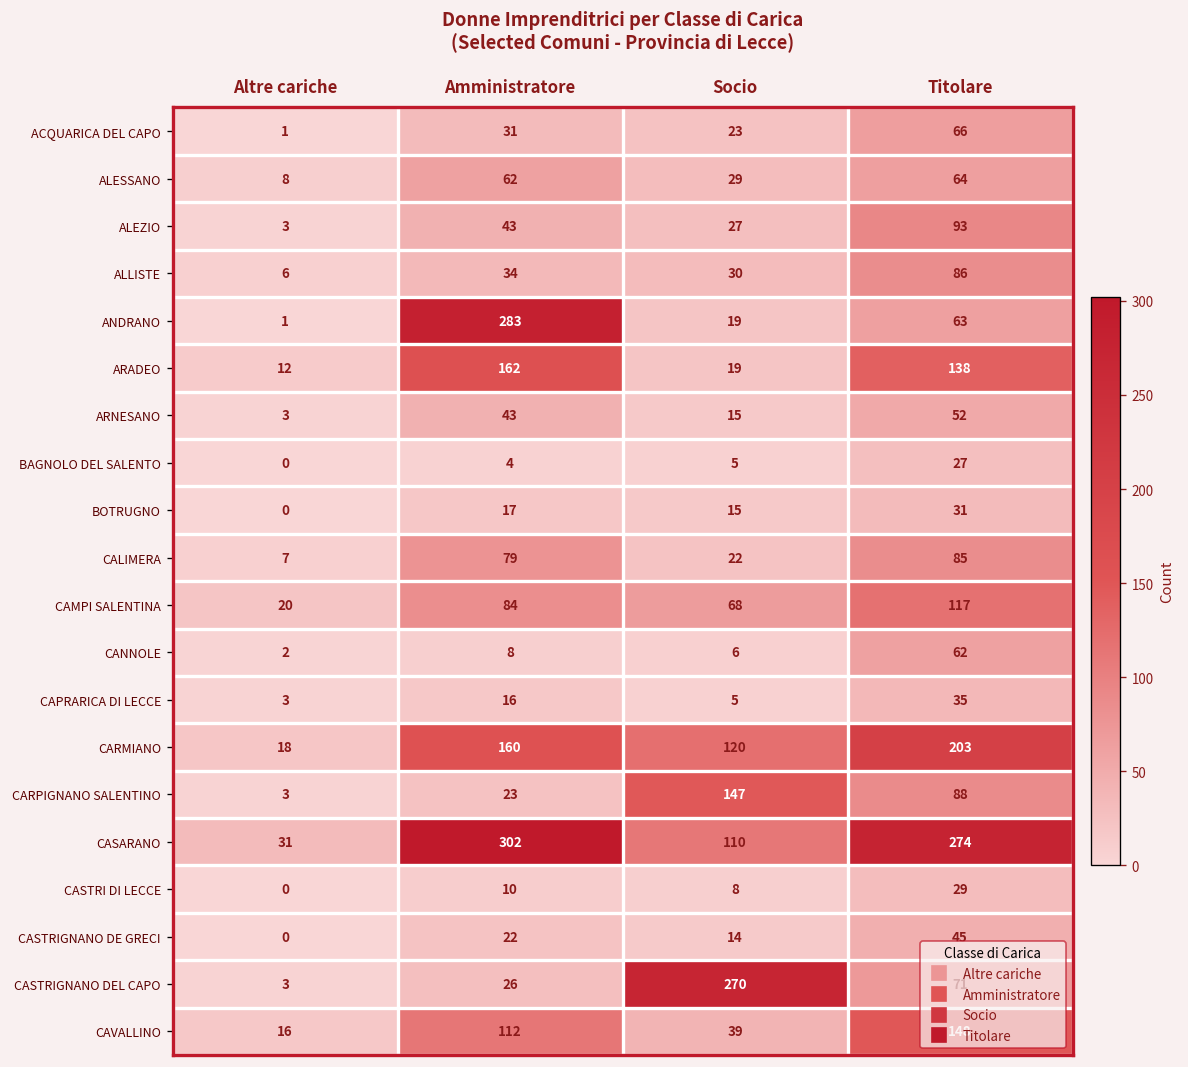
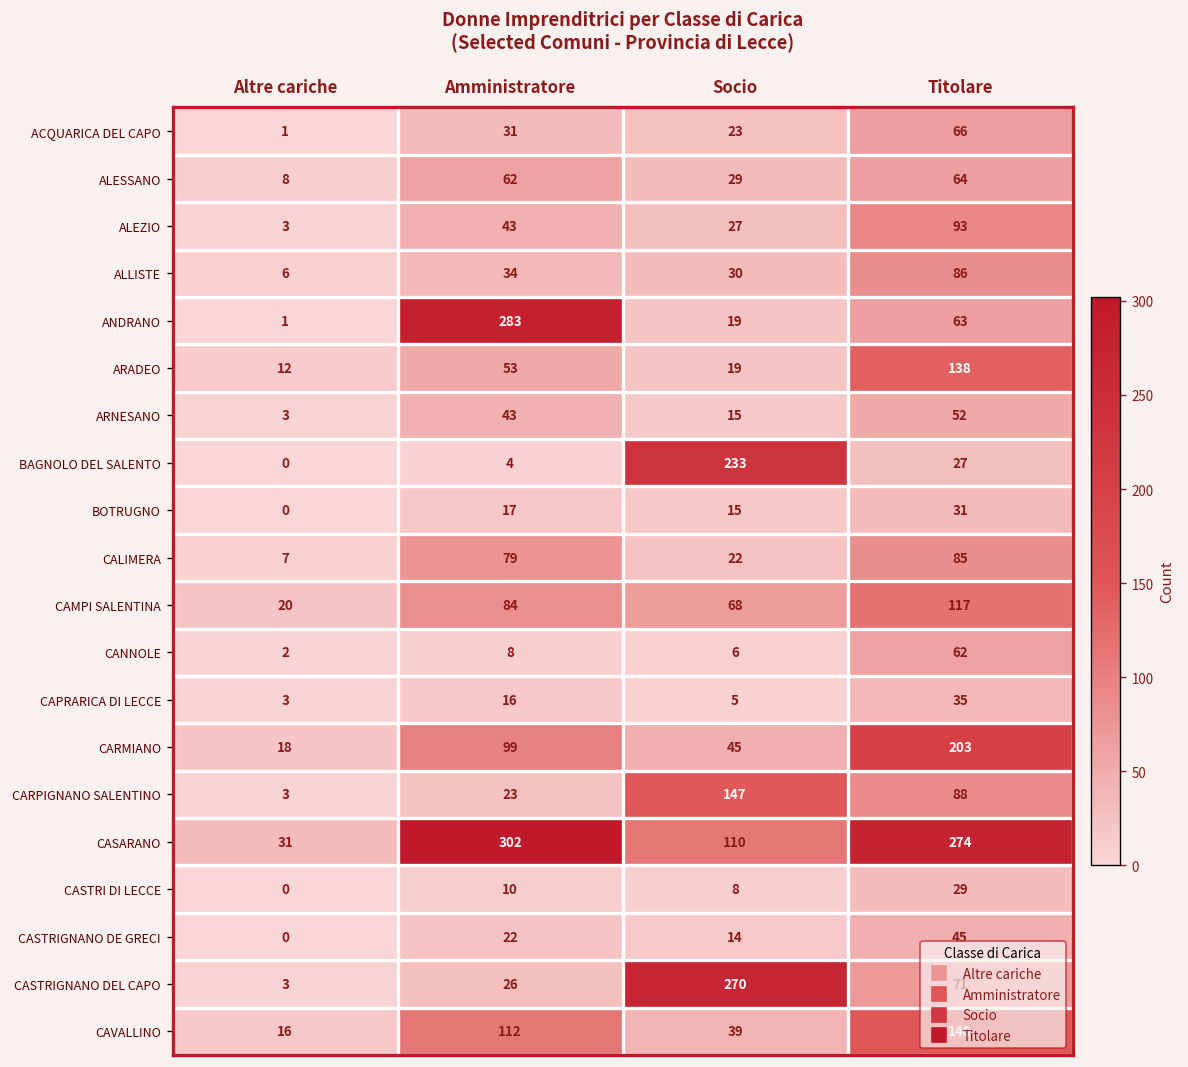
  {
    "ACQUARICA DEL CAPO": {
      "Altre cariche": 1,
      "Amministratore": 31,
      "Socio": 23,
      "Titolare": 66
    },
    "ALESSANO": {
      "Altre cariche": 8,
      "Amministratore": 62,
      "Socio": 29,
      "Titolare": 64
    },
    "ALEZIO": {
      "Altre cariche": 3,
      "Amministratore": 43,
      "Socio": 27,
      "Titolare": 93
    },
    "ALLISTE": {
      "Altre cariche": 6,
      "Amministratore": 34,
      "Socio": 30,
      "Titolare": 86
    },
    "ANDRANO": {
      "Altre cariche": 1,
      "Amministratore": 283,
      "Socio": 19,
      "Titolare": 63
    },
    "ARADEO": {
      "Altre cariche": 12,
-     "Amministratore": 162,
+     "Amministratore": 53,
      "Socio": 19,
      "Titolare": 138
    },
    "ARNESANO": {
      "Altre cariche": 3,
      "Amministratore": 43,
      "Socio": 15,
      "Titolare": 52
    },
    "BAGNOLO DEL SALENTO": {
      "Altre cariche": 0,
      "Amministratore": 4,
-     "Socio": 5,
+     "Socio": 233,
      "Titolare": 27
    },
    "BOTRUGNO": {
      "Altre cariche": 0,
      "Amministratore": 17,
      "Socio": 15,
      "Titolare": 31
    },
    "CALIMERA": {
      "Altre cariche": 7,
      "Amministratore": 79,
      "Socio": 22,
      "Titolare": 85
    },
    "CAMPI SALENTINA": {
      "Altre cariche": 20,
      "Amministratore": 84,
      "Socio": 68,
      "Titolare": 117
    },
    "CANNOLE": {
      "Altre cariche": 2,
      "Amministratore": 8,
      "Socio": 6,
      "Titolare": 62
    },
    "CAPRARICA DI LECCE": {
      "Altre cariche": 3,
      "Amministratore": 16,
      "Socio": 5,
      "Titolare": 35
    },
    "CARMIANO": {
      "Altre cariche": 18,
-     "Amministratore": 160,
-     "Socio": 120,
+     "Amministratore": 99,
+     "Socio": 45,
      "Titolare": 203
    },
    "CARPIGNANO SALENTINO": {
      "Altre cariche": 3,
      "Amministratore": 23,
      "Socio": 147,
      "Titolare": 88
    },
    "CASARANO": {
      "Altre cariche": 31,
      "Amministratore": 302,
      "Socio": 110,
      "Titolare": 274
    },
    "CASTRI DI LECCE": {
      "Altre cariche": 0,
      "Amministratore": 10,
      "Socio": 8,
      "Titolare": 29
    },
    "CASTRIGNANO DE GRECI": {
      "Altre cariche": 0,
      "Amministratore": 22,
      "Socio": 14,
      "Titolare": 45
    },
    "CASTRIGNANO DEL CAPO": {
      "Altre cariche": 3,
      "Amministratore": 26,
      "Socio": 270
    },
    "CAVALLINO": {
      "Altre cariche": 16,
      "Amministratore": 112,
      "Socio": 39
    }
  }
